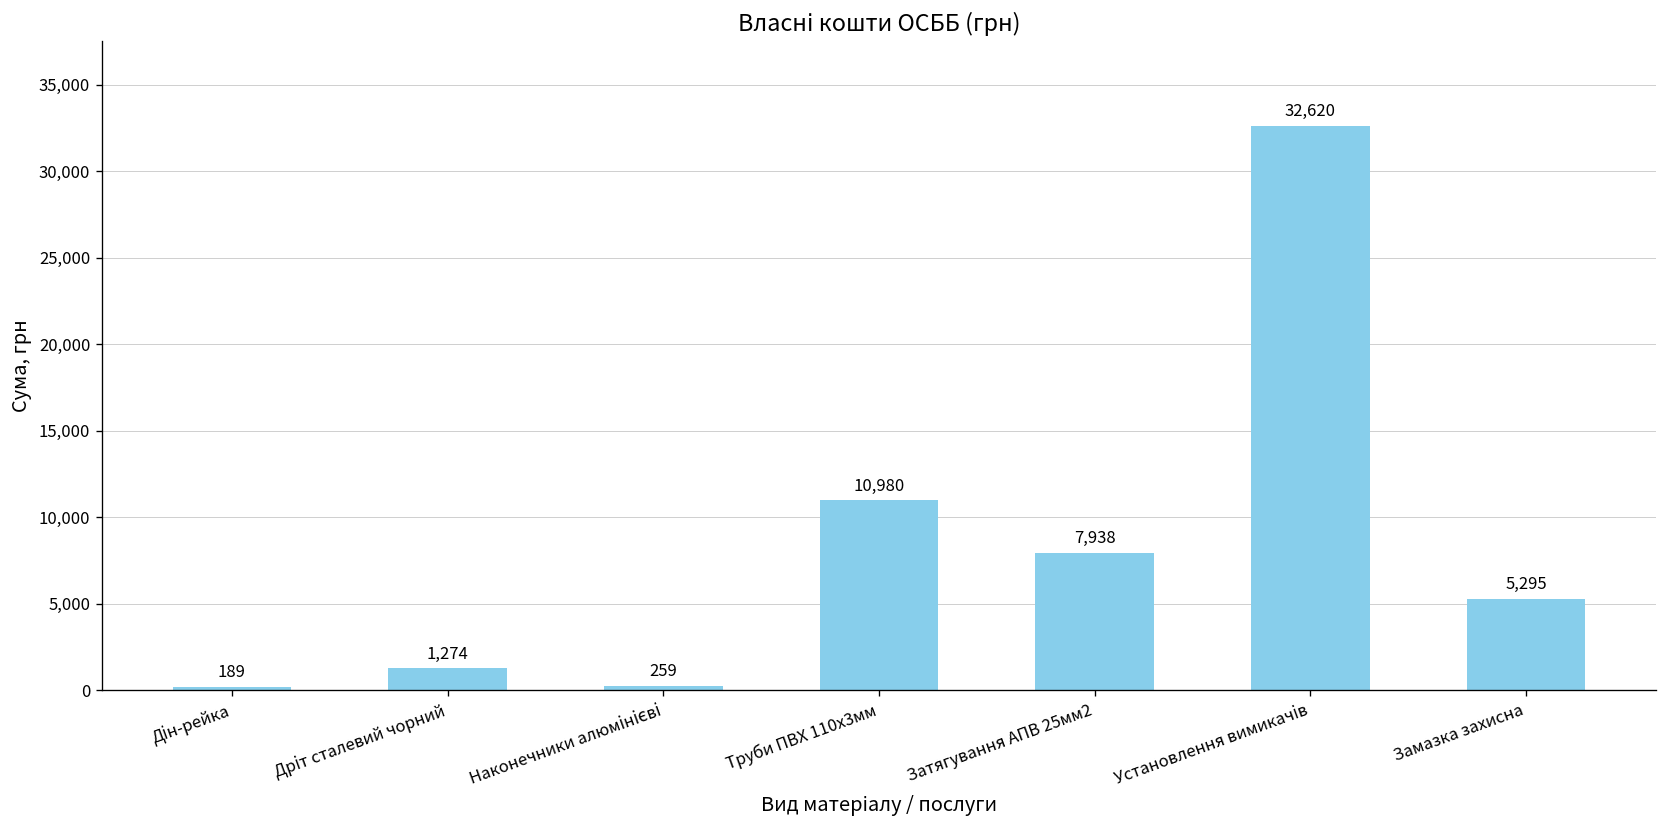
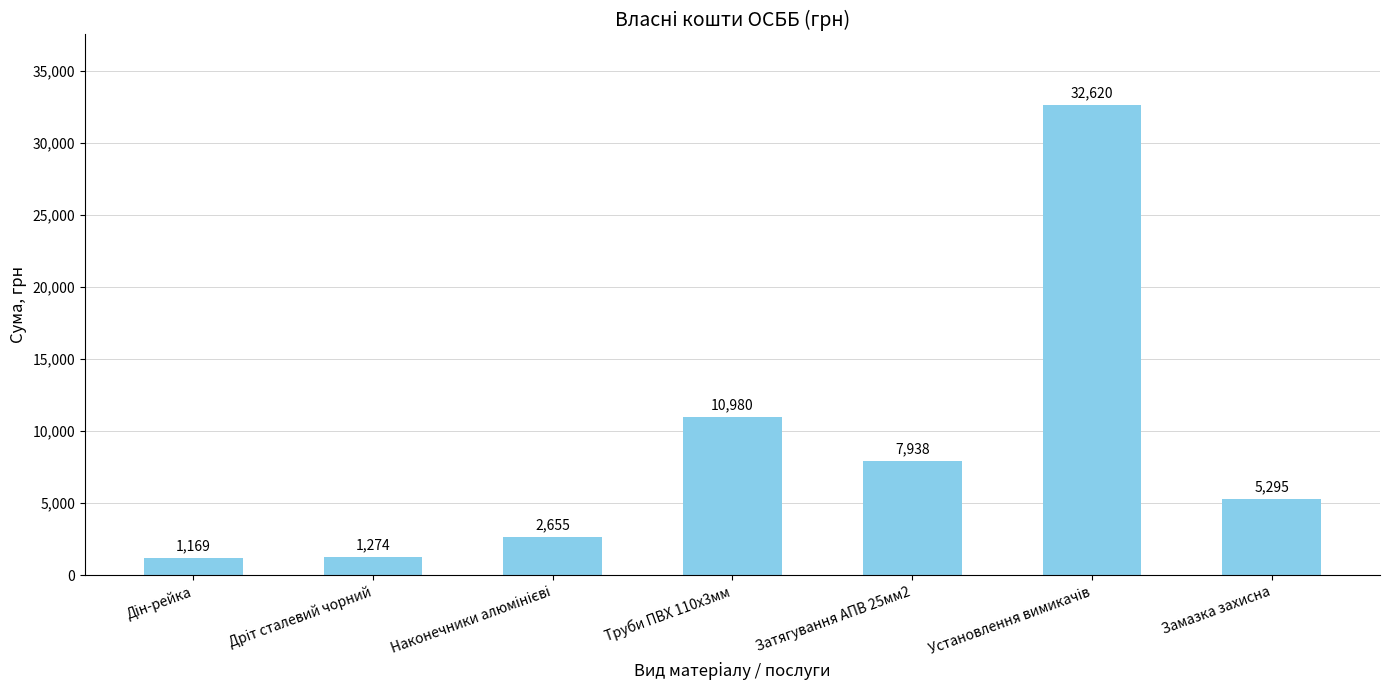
  {
-   "Дін-рейка": "189",
+   "Дін-рейка": "1,169",
    "Дріт сталевий чорний": "1,274",
-   "Наконечники алюмінієві": "259",
+   "Наконечники алюмінієві": "2,655",
    "Труби ПВХ 110х3мм": "10,980",
    "Затягування АПВ 25мм2": "7,938",
    "Установлення вимикачів": "32,620",
    "Замазка захисна": "5,295"
  }
